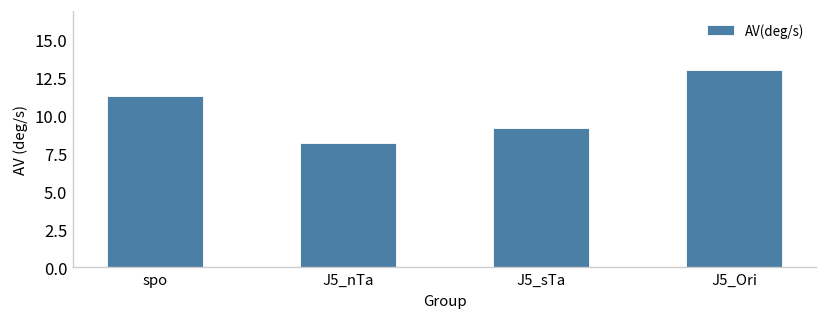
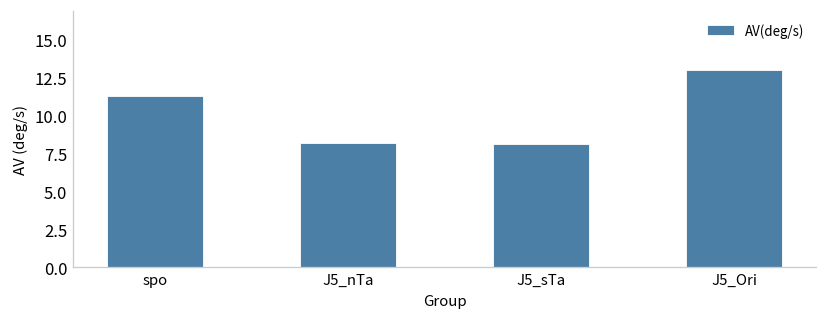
  {
    "spo": 11.3,
    "J5_nTa": 8.2,
-   "J5_sTa": 9.2,
+   "J5_sTa": 8.1,
    "J5_Ori": 13.0
  }
